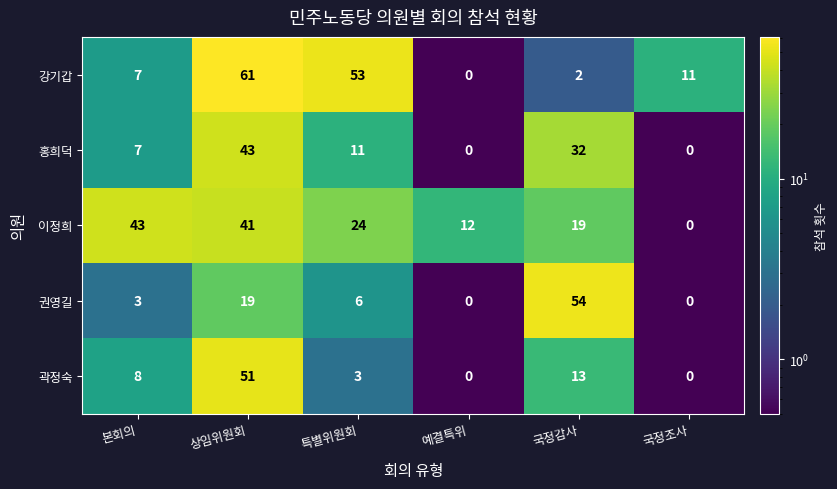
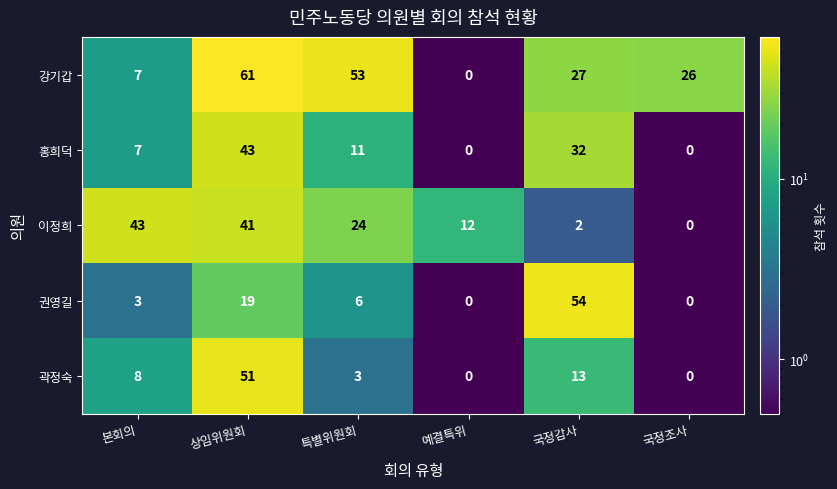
  {
    "강기갑": {
      "본회의": 7,
      "상임위원회": 61,
      "특별위원회": 53,
      "예결특위": 0,
-     "국정감사": 2,
-     "국정조사": 11
+     "국정감사": 27,
+     "국정조사": 26
    },
    "홍희덕": {
      "본회의": 7,
      "상임위원회": 43,
      "특별위원회": 11,
      "예결특위": 0,
      "국정감사": 32,
      "국정조사": 0
    },
    "이정희": {
      "본회의": 43,
      "상임위원회": 41,
      "특별위원회": 24,
      "예결특위": 12,
-     "국정감사": 19,
+     "국정감사": 2,
      "국정조사": 0
    },
    "권영길": {
      "본회의": 3,
      "상임위원회": 19,
      "특별위원회": 6,
      "예결특위": 0,
      "국정감사": 54,
      "국정조사": 0
    },
    "곽정숙": {
      "본회의": 8,
      "상임위원회": 51,
      "특별위원회": 3,
      "예결특위": 0,
      "국정감사": 13,
      "국정조사": 0
    }
  }
